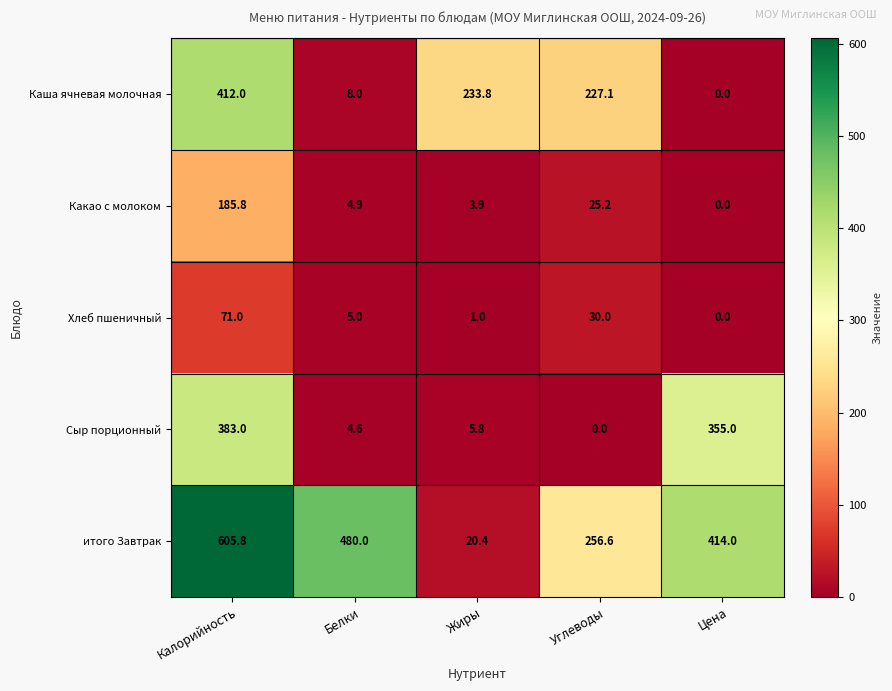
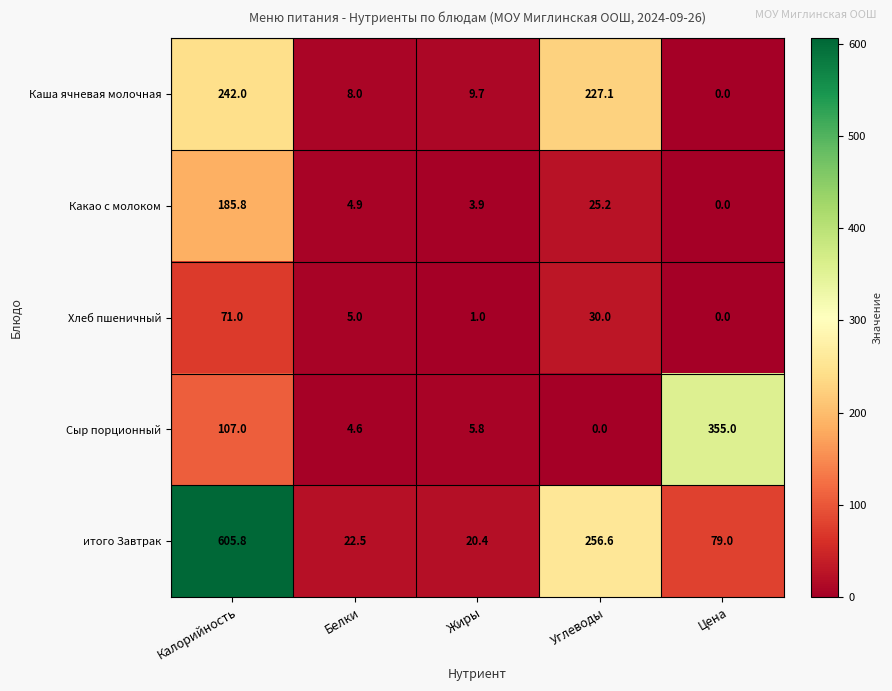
  {
    "Каша ячневая молочная": {
-     "Калорийность": 412.0,
+     "Калорийность": 242.0,
      "Белки": 8.0,
-     "Жиры": 233.8,
+     "Жиры": 9.7,
      "Углеводы": 227.1,
      "Цена": 0.0
    },
    "Какао с молоком": {
      "Калорийность": 185.8,
      "Белки": 4.9,
      "Жиры": 3.9,
      "Углеводы": 25.2,
      "Цена": 0.0
    },
    "Хлеб пшеничный": {
      "Калорийность": 71.0,
      "Белки": 5.0,
      "Жиры": 1.0,
      "Углеводы": 30.0,
      "Цена": 0.0
    },
    "Сыр порционный": {
-     "Калорийность": 383.0,
+     "Калорийность": 107.0,
      "Белки": 4.6,
      "Жиры": 5.8,
      "Углеводы": 0.0,
      "Цена": 355.0
    },
    "итого Завтрак": {
      "Калорийность": 605.8,
-     "Белки": 480.0,
+     "Белки": 22.5,
      "Жиры": 20.4,
      "Углеводы": 256.6,
-     "Цена": 414.0
+     "Цена": 79.0
    }
  }
